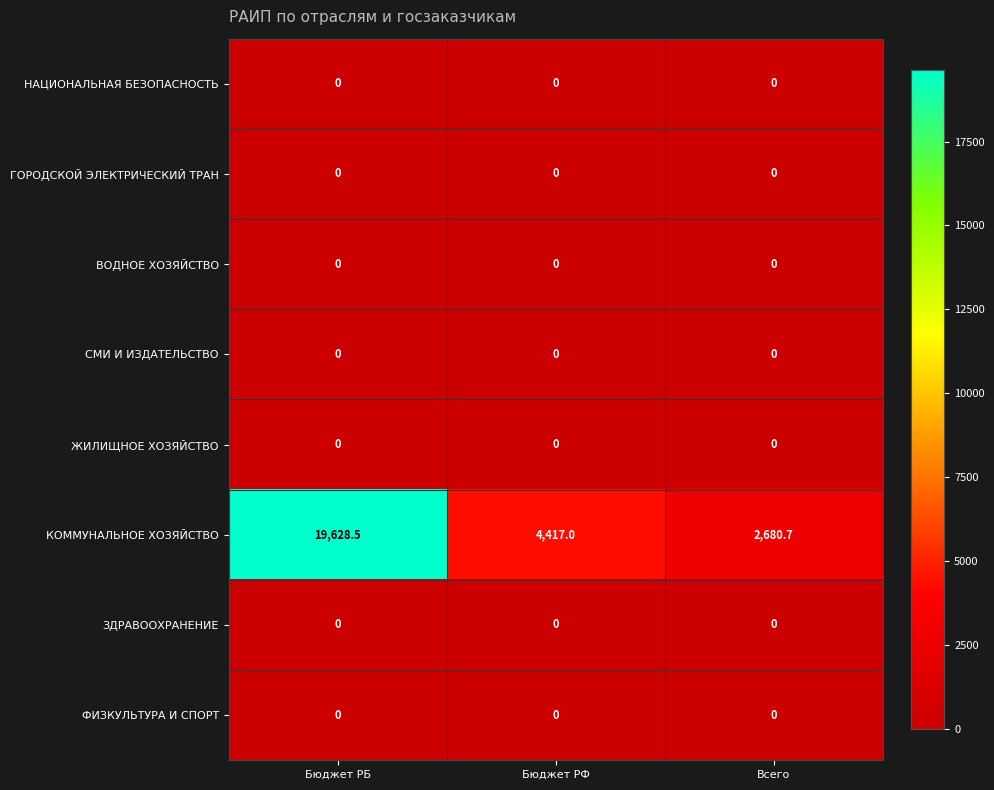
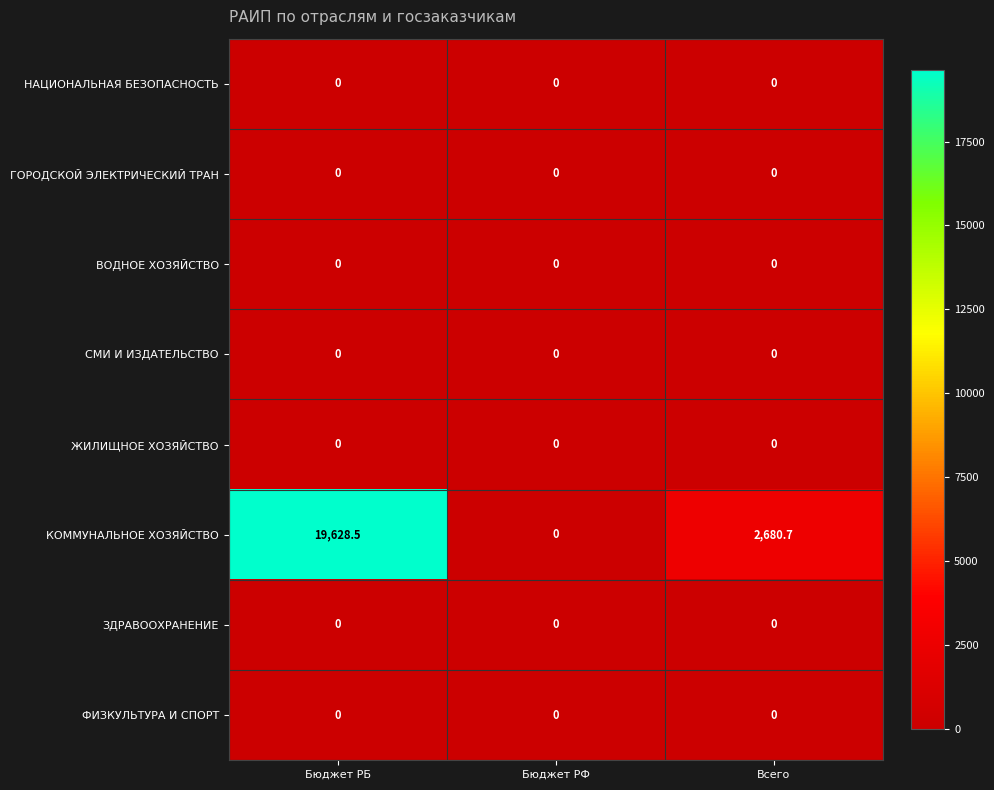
  {
    "НАЦИОНАЛЬНАЯ БЕЗОПАСНОСТЬ": {
      "Бюджет РБ": "0",
      "Бюджет РФ": "0",
      "Всего": "0"
    },
    "ГОРОДСКОЙ ЭЛЕКТРИЧЕСКИЙ ТРАН": {
      "Бюджет РБ": "0",
      "Бюджет РФ": "0",
      "Всего": "0"
    },
    "ВОДНОЕ ХОЗЯЙСТВО": {
      "Бюджет РБ": "0",
      "Бюджет РФ": "0",
      "Всего": "0"
    },
    "СМИ И ИЗДАТЕЛЬСТВО": {
      "Бюджет РБ": "0",
      "Бюджет РФ": "0",
      "Всего": "0"
    },
    "ЖИЛИЩНОЕ ХОЗЯЙСТВО": {
      "Бюджет РБ": "0",
      "Бюджет РФ": "0",
      "Всего": "0"
    },
    "КОММУНАЛЬНОЕ ХОЗЯЙСТВО": {
      "Бюджет РБ": "19,628.5",
-     "Бюджет РФ": "4,417.0",
+     "Бюджет РФ": "0",
      "Всего": "2,680.7"
    },
    "ЗДРАВООХРАНЕНИЕ": {
      "Бюджет РБ": "0",
      "Бюджет РФ": "0",
      "Всего": "0"
    },
    "ФИЗКУЛЬТУРА И СПОРТ": {
      "Бюджет РБ": "0",
      "Бюджет РФ": "0",
      "Всего": "0"
    }
  }
